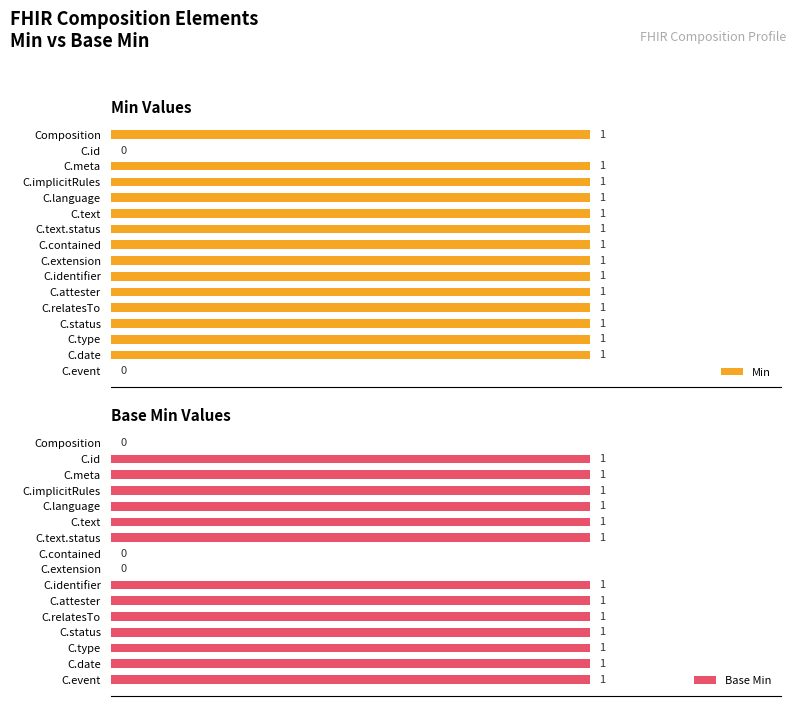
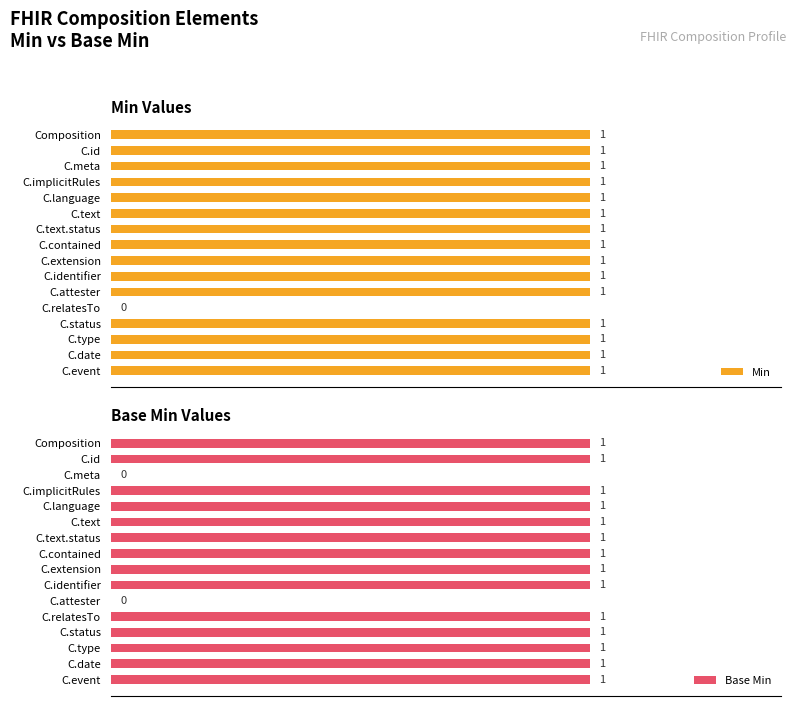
  {
    "Min Values": {
      "Composition": 1,
-     "C.id": 0,
+     "C.id": 1,
      "C.meta": 1,
      "C.implicitRules": 1,
      "C.language": 1,
      "C.text": 1,
      "C.text.status": 1,
      "C.contained": 1,
      "C.extension": 1,
      "C.identifier": 1,
      "C.attester": 1,
-     "C.relatesTo": 1,
+     "C.relatesTo": 0,
      "C.status": 1,
      "C.type": 1,
      "C.date": 1,
-     "C.event": 0
+     "C.event": 1
    },
    "Base Min Values": {
-     "Composition": 0,
+     "Composition": 1,
      "C.id": 1,
-     "C.meta": 1,
+     "C.meta": 0,
      "C.implicitRules": 1,
      "C.language": 1,
      "C.text": 1,
      "C.text.status": 1,
-     "C.contained": 0,
-     "C.extension": 0,
+     "C.contained": 1,
+     "C.extension": 1,
      "C.identifier": 1,
-     "C.attester": 1,
+     "C.attester": 0,
      "C.relatesTo": 1,
      "C.status": 1,
      "C.type": 1,
      "C.date": 1,
      "C.event": 1
    }
  }
